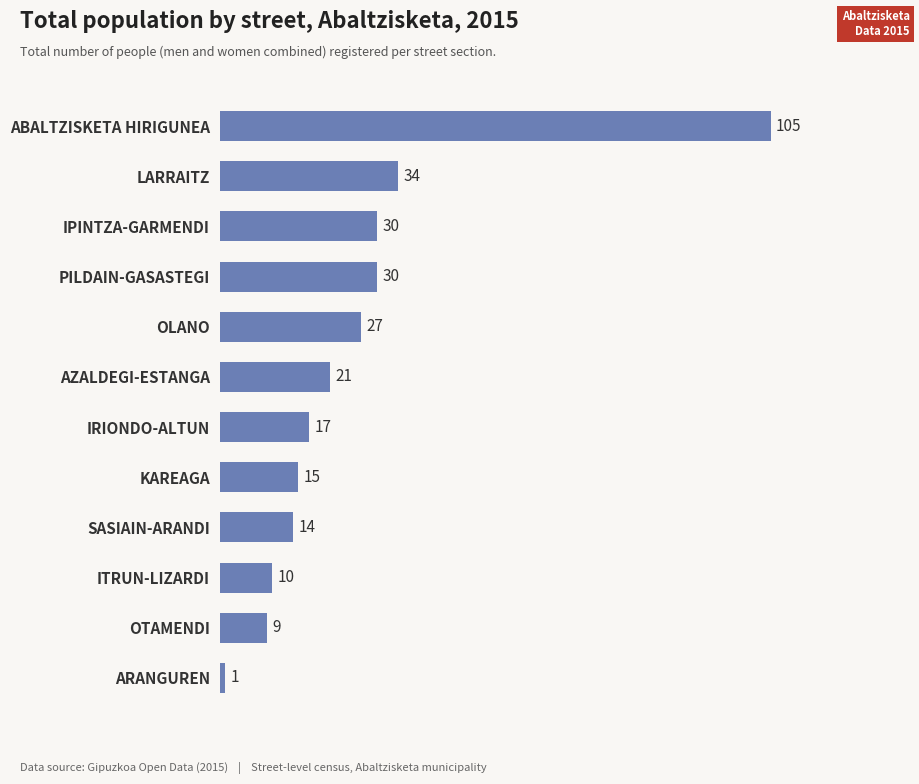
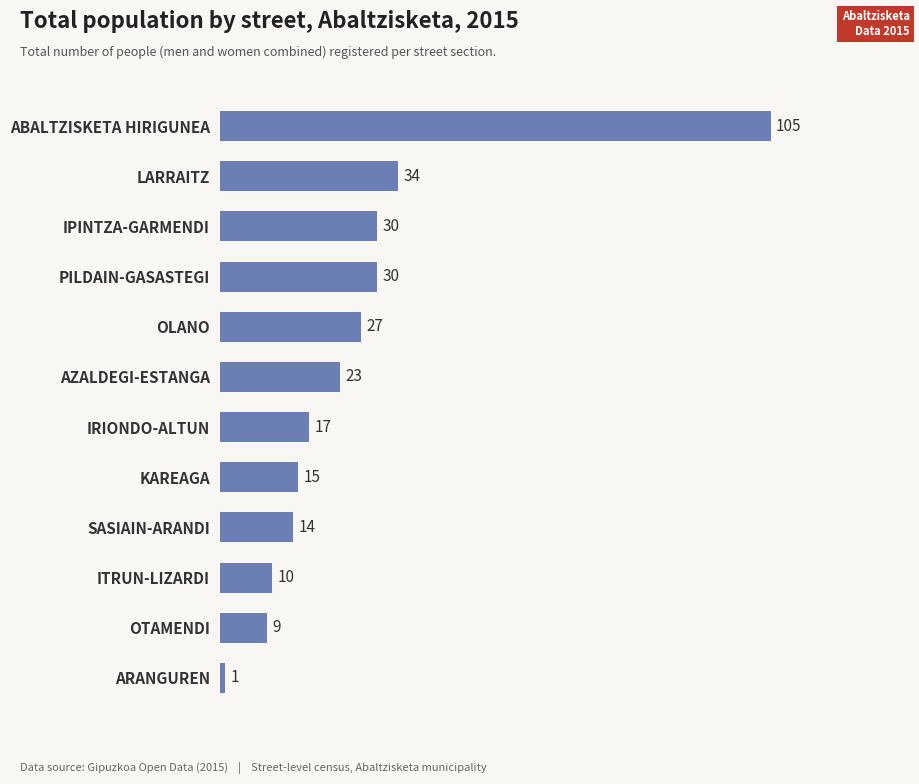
  {
    "ABALTZISKETA HIRIGUNEA": 105,
    "LARRAITZ": 34,
    "IPINTZA-GARMENDI": 30,
    "PILDAIN-GASASTEGI": 30,
    "OLANO": 27,
-   "AZALDEGI-ESTANGA": 21,
+   "AZALDEGI-ESTANGA": 23,
    "IRIONDO-ALTUN": 17,
    "KAREAGA": 15,
    "SASIAIN-ARANDI": 14,
    "ITRUN-LIZARDI": 10,
    "OTAMENDI": 9,
    "ARANGUREN": 1
  }
